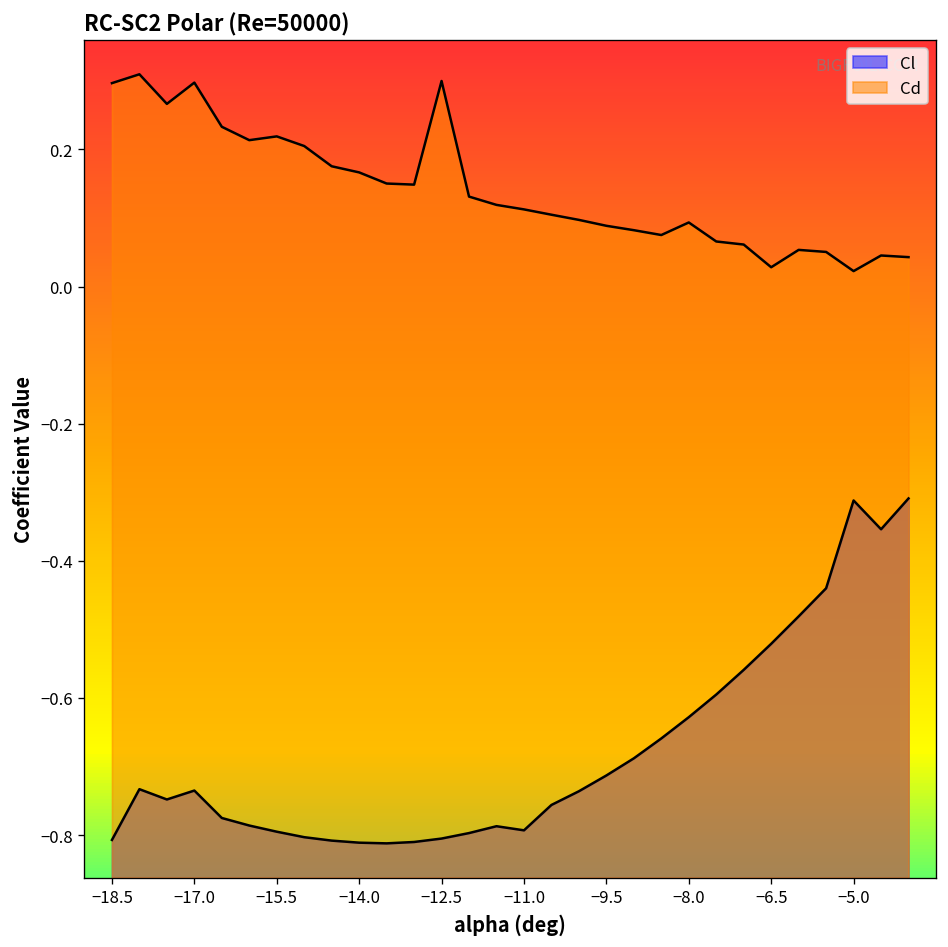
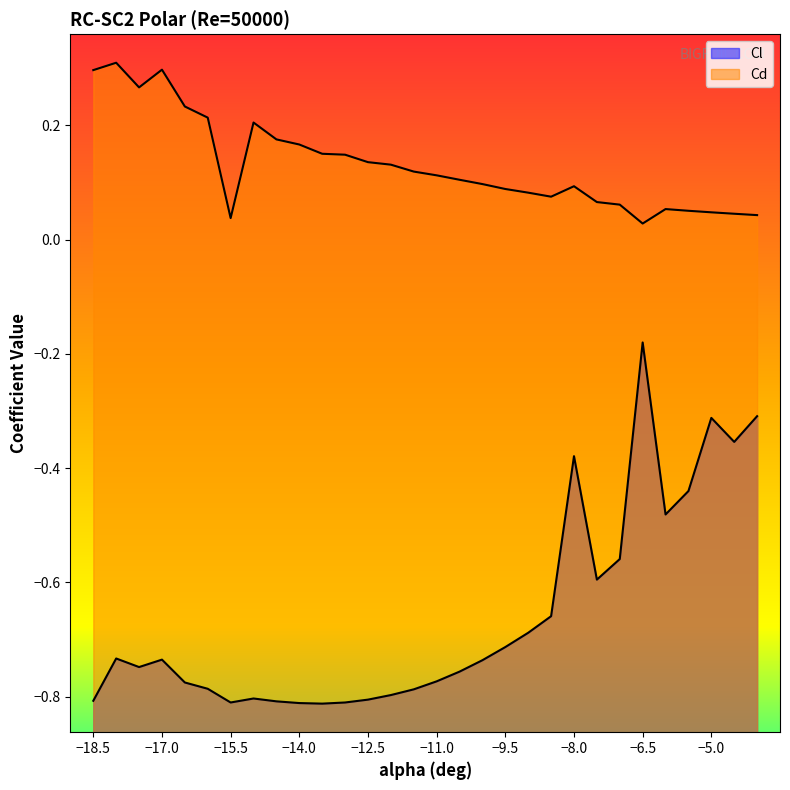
  {
    "Cl": {
      "−18.5": -0.81,
      "−17.0": -0.74,
-     "−15.5": -0.80,
+     "−15.5": -0.81,
      "−14.0": -0.81,
      "−12.5": -0.81,
-     "−11.0": -0.79,
+     "−11.0": -0.77,
      "−9.5": -0.71,
-     "−8.0": -0.63,
-     "−6.5": -0.52,
+     "−8.0": -0.38,
+     "−6.5": -0.18,
      "−5.0": -0.31
    },
    "Cd": {
      "−18.5": 0.30,
      "−17.0": 0.30,
-     "−15.5": 0.22,
+     "−15.5": 0.04,
      "−14.0": 0.17,
-     "−12.5": 0.30,
+     "−12.5": 0.14,
      "−11.0": 0.11,
      "−9.5": 0.09,
      "−8.0": 0.09,
      "−6.5": 0.03,
-     "−5.0": 0.02
+     "−5.0": 0.05
    }
  }
